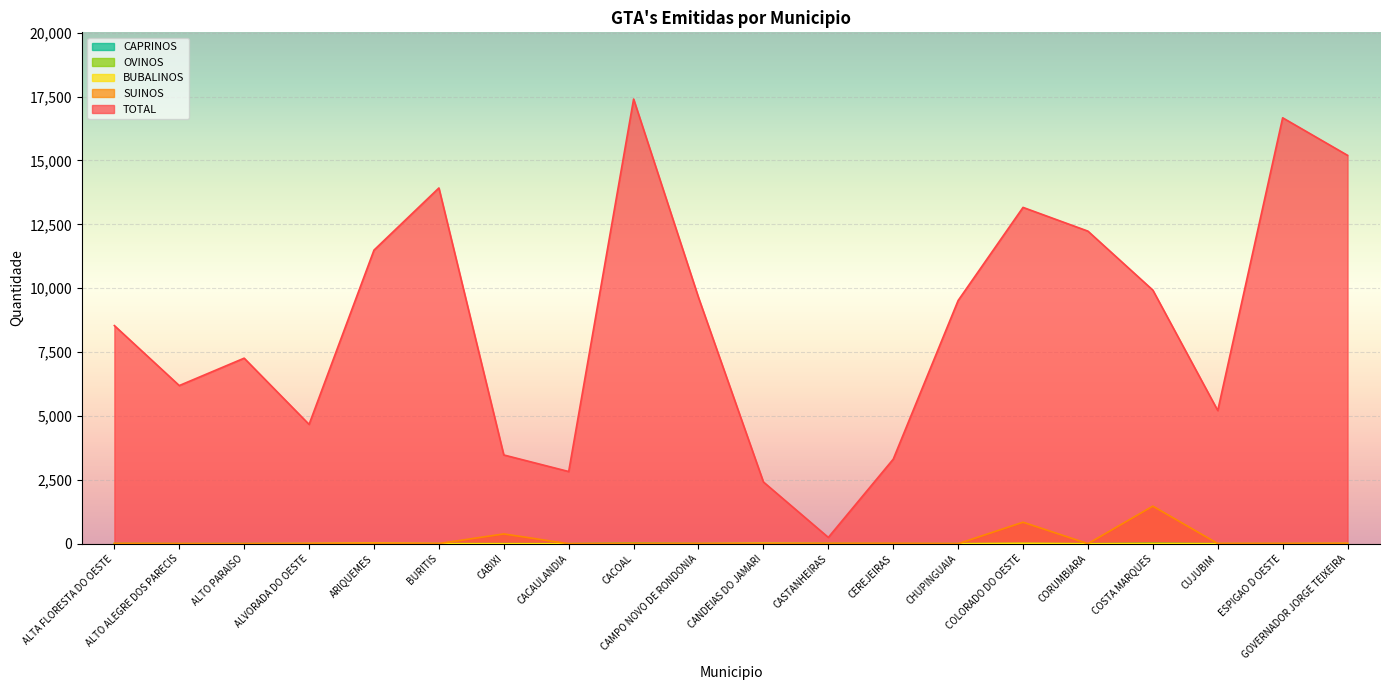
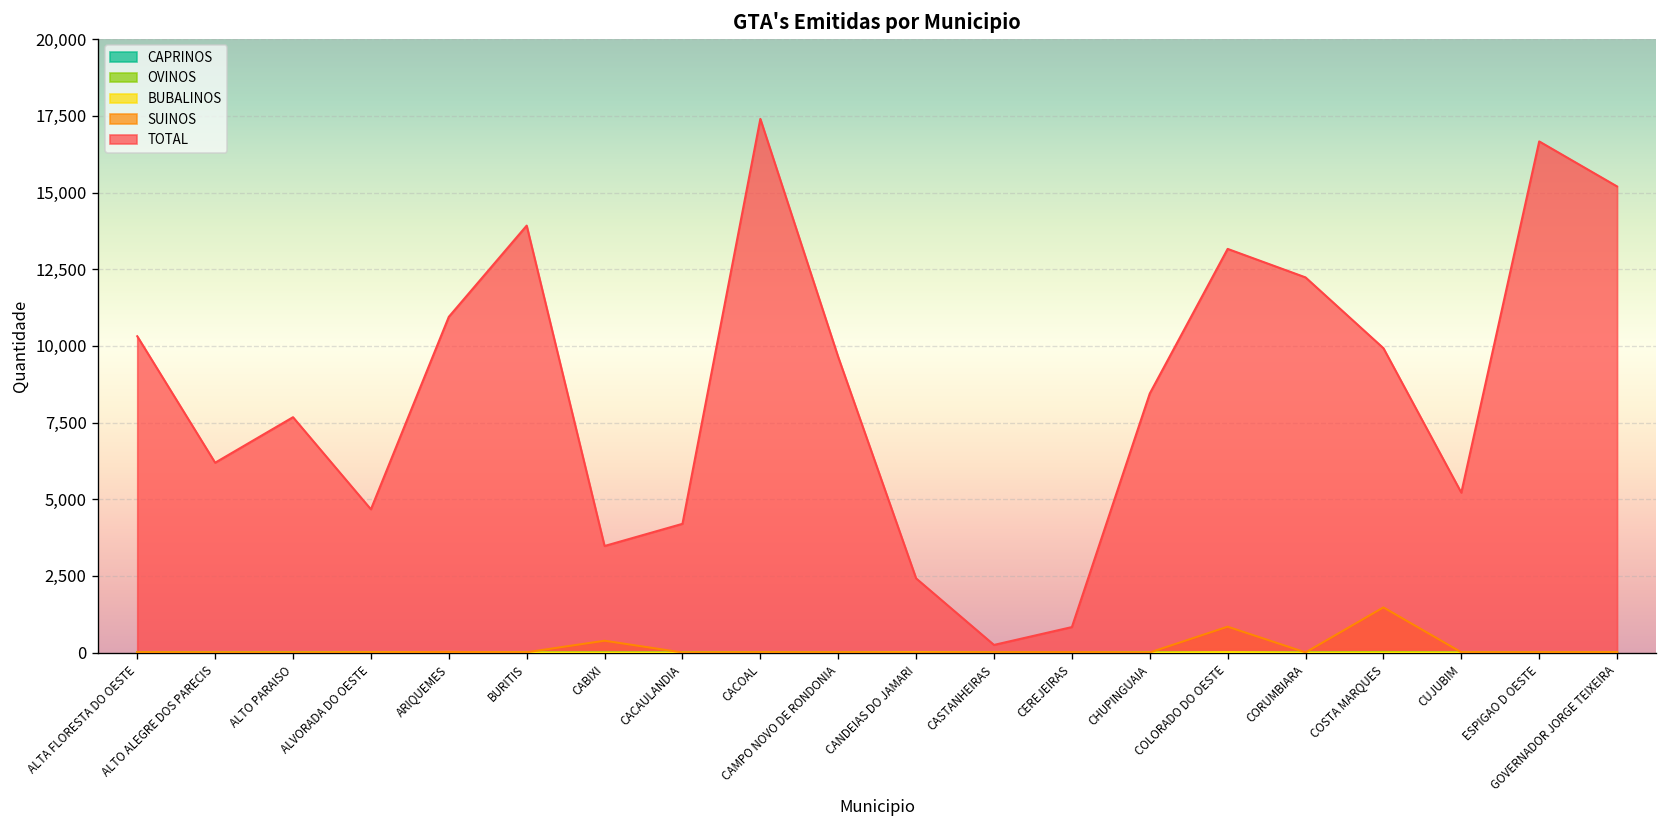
  {
    "SUINOS": {
      "CABIXI": "400",
      "COLORADO DO OESTE": "800",
      "COSTA MARQUES": "1,500"
    },
    "TOTAL": {
-     "ALTA FLORESTA DO OESTE": "8,500",
+     "ALTA FLORESTA DO OESTE": "10,300",
      "ALTO ALEGRE DOS PARECIS": "6,200",
-     "ALTO PARAISO": "7,300",
+     "ALTO PARAISO": "7,700",
      "ALVORADA DO OESTE": "4,700",
-     "ARIQUEMES": "11,500",
+     "ARIQUEMES": "10,900",
      "BURITIS": "13,900",
      "CABIXI": "3,500",
-     "CACAULANDIA": "2,800",
+     "CACAULANDIA": "4,200",
      "CACOAL": "17,400",
      "CAMPO NOVO DE RONDONIA": "9,600",
      "CANDEIAS DO JAMARI": "2,400",
      "CASTANHEIRAS": "200",
-     "CEREJEIRAS": "3,300",
-     "CHUPINGUAIA": "9,500",
+     "CEREJEIRAS": "800",
+     "CHUPINGUAIA": "8,400",
      "COLORADO DO OESTE": "13,200",
      "CORUMBIARA": "12,200",
      "COSTA MARQUES": "9,900",
      "CUJUBIM": "5,200",
      "ESPIGAO D OESTE": "16,700",
      "GOVERNADOR JORGE TEIXEIRA": "15,200"
    }
  }
